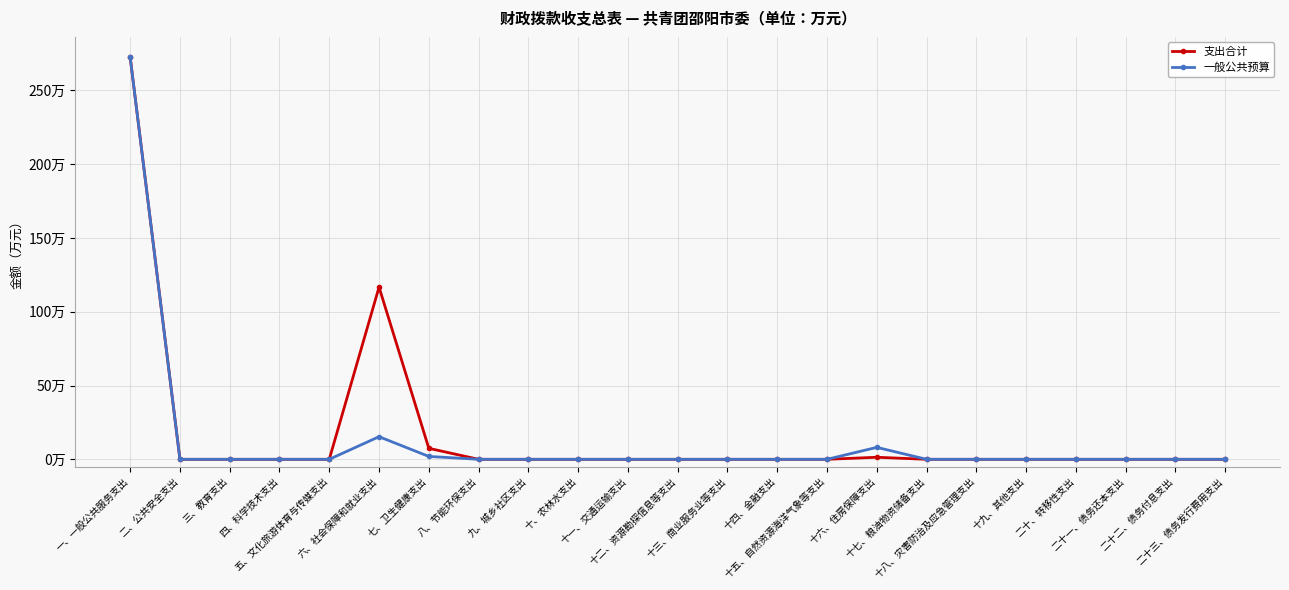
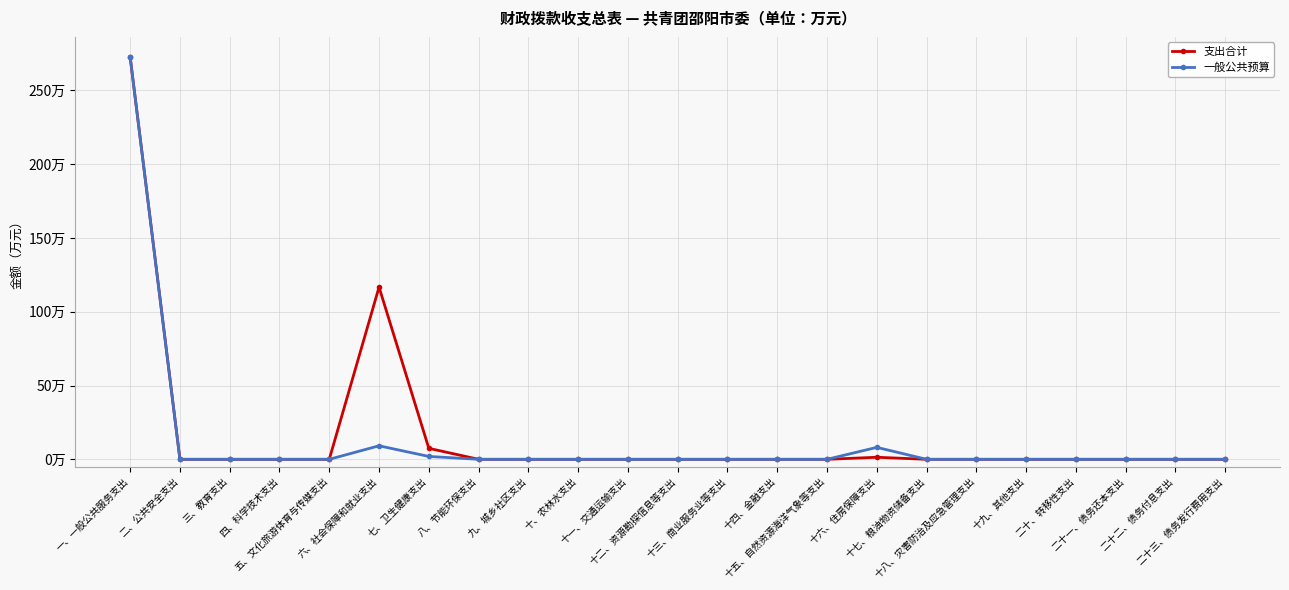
  {
    "支出合计": {
      "六、社会保障和就业支出": "117万",
      "七、卫生健康支出": "7万",
      "十六、住房保障支出": "1万"
    },
    "一般公共预算": {
-     "六、社会保障和就业支出": "15万",
+     "六、社会保障和就业支出": "9万",
      "七、卫生健康支出": "2万",
      "十六、住房保障支出": "8万"
    }
  }
